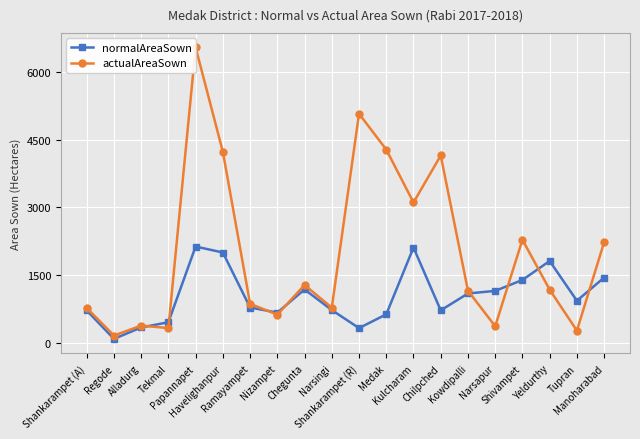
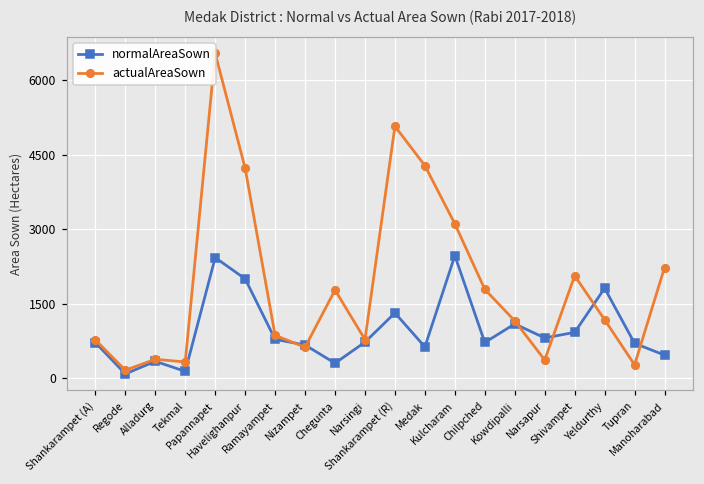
  {
    "normalAreaSown": {
      "Regode": 100,
-     "Tekmal": 500,
-     "Papannapet": 2100,
+     "Tekmal": 100,
+     "Papannapet": 2400,
      "Havelighanpur": 2000,
      "Ramayampet": 800,
-     "Chegunta": 1200,
-     "Shankarampet (R)": 300,
+     "Chegunta": 300,
+     "Shankarampet (R)": 1300,
      "Medak": 600,
-     "Kulcharam": 2100,
+     "Kulcharam": 2500,
      "Chilpched": 700,
      "Kowdipalli": 1100,
-     "Narsapur": 1200,
-     "Shivampet": 1400,
+     "Narsapur": 800,
+     "Shivampet": 900,
      "Yeldurthy": 1800,
-     "Tupran": 900,
-     "Manoharabad": 1400
+     "Tupran": 700,
+     "Manoharabad": 500
    },
    "actualAreaSown": {
      "Regode": 200,
      "Tekmal": 300,
      "Havelighanpur": 4200,
      "Ramayampet": 900,
-     "Chegunta": 1300,
+     "Chegunta": 1800,
      "Shankarampet (R)": 5100,
      "Medak": 4300,
      "Kulcharam": 3100,
-     "Chilpched": 4100,
+     "Chilpched": 1800,
      "Kowdipalli": 1200,
      "Narsapur": 400,
-     "Shivampet": 2300,
+     "Shivampet": 2100,
      "Yeldurthy": 1200,
      "Tupran": 300,
      "Manoharabad": 2200
    }
  }
